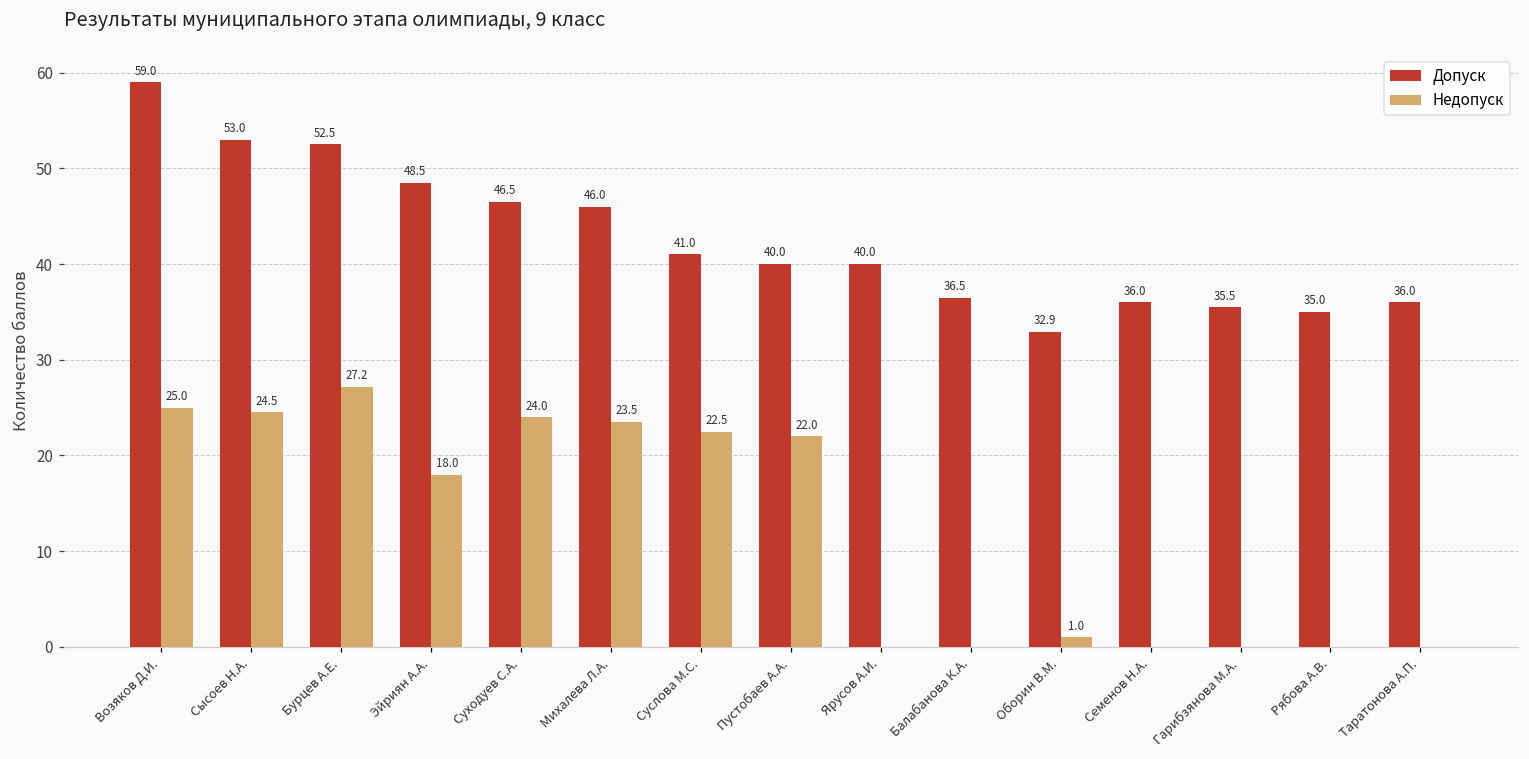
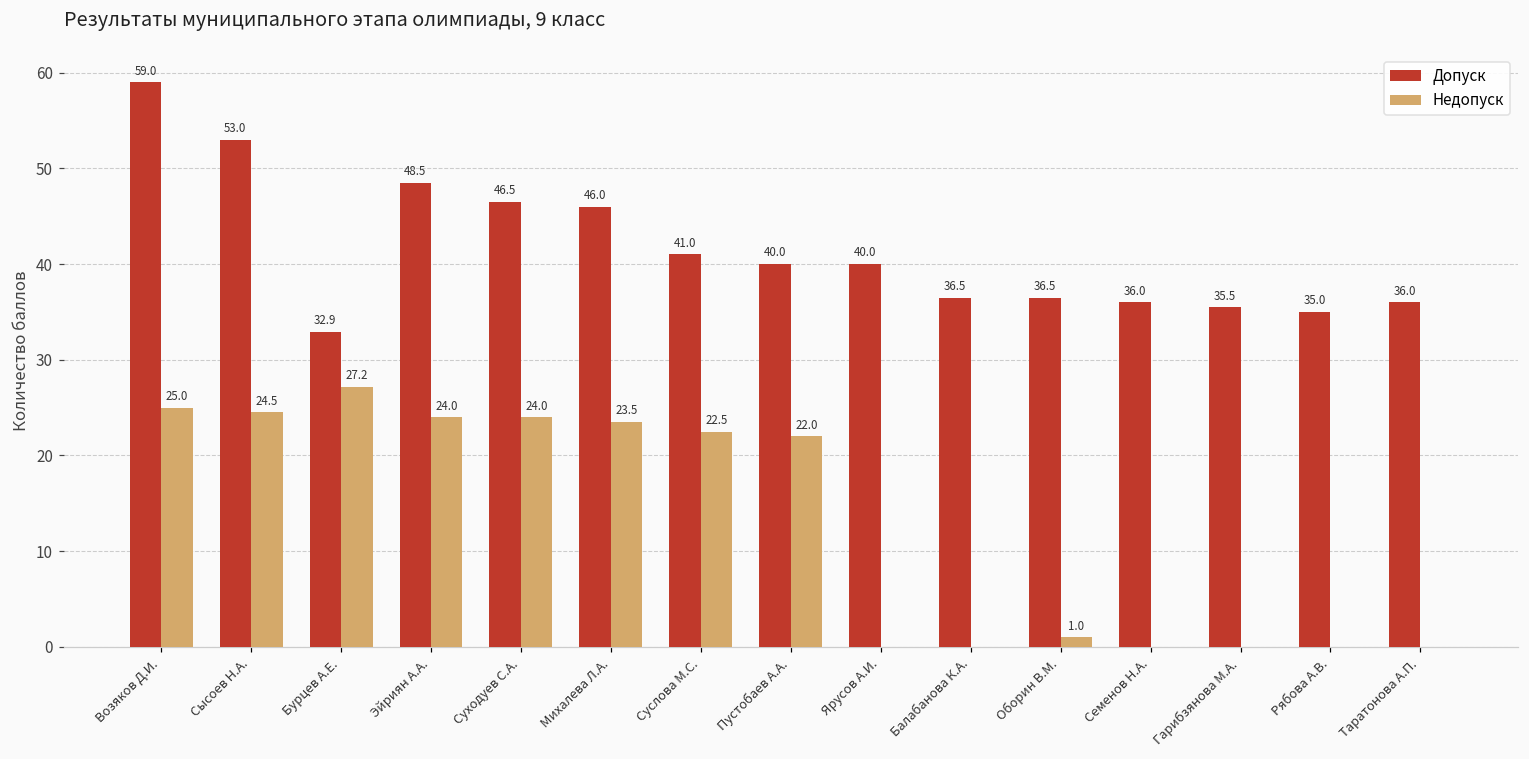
  {
    "Допуск": {
      "Возяков Д.И.": 59.0,
      "Сысоев Н.А.": 53.0,
-     "Бурцев А.Е.": 52.5,
+     "Бурцев А.Е.": 32.9,
      "Эйриян А.А.": 48.5,
      "Суходуев С.А.": 46.5,
      "Михалева Л.А.": 46.0,
      "Суслова М.С.": 41.0,
      "Пустобаев А.А.": 40.0,
      "Ярусов А.И.": 40.0,
      "Балабанова К.А.": 36.5,
-     "Оборин В.М.": 32.9,
+     "Оборин В.М.": 36.5,
      "Семенов Н.А.": 36.0,
      "Гарибзянова М.А.": 35.5,
      "Рябова А.В.": 35.0,
      "Таратонова А.П.": 36.0
    },
    "Недопуск": {
      "Возяков Д.И.": 25.0,
      "Сысоев Н.А.": 24.5,
      "Бурцев А.Е.": 27.2,
-     "Эйриян А.А.": 18.0,
+     "Эйриян А.А.": 24.0,
      "Суходуев С.А.": 24.0,
      "Михалева Л.А.": 23.5,
      "Суслова М.С.": 22.5,
      "Пустобаев А.А.": 22.0,
      "Оборин В.М.": 1.0
    }
  }
